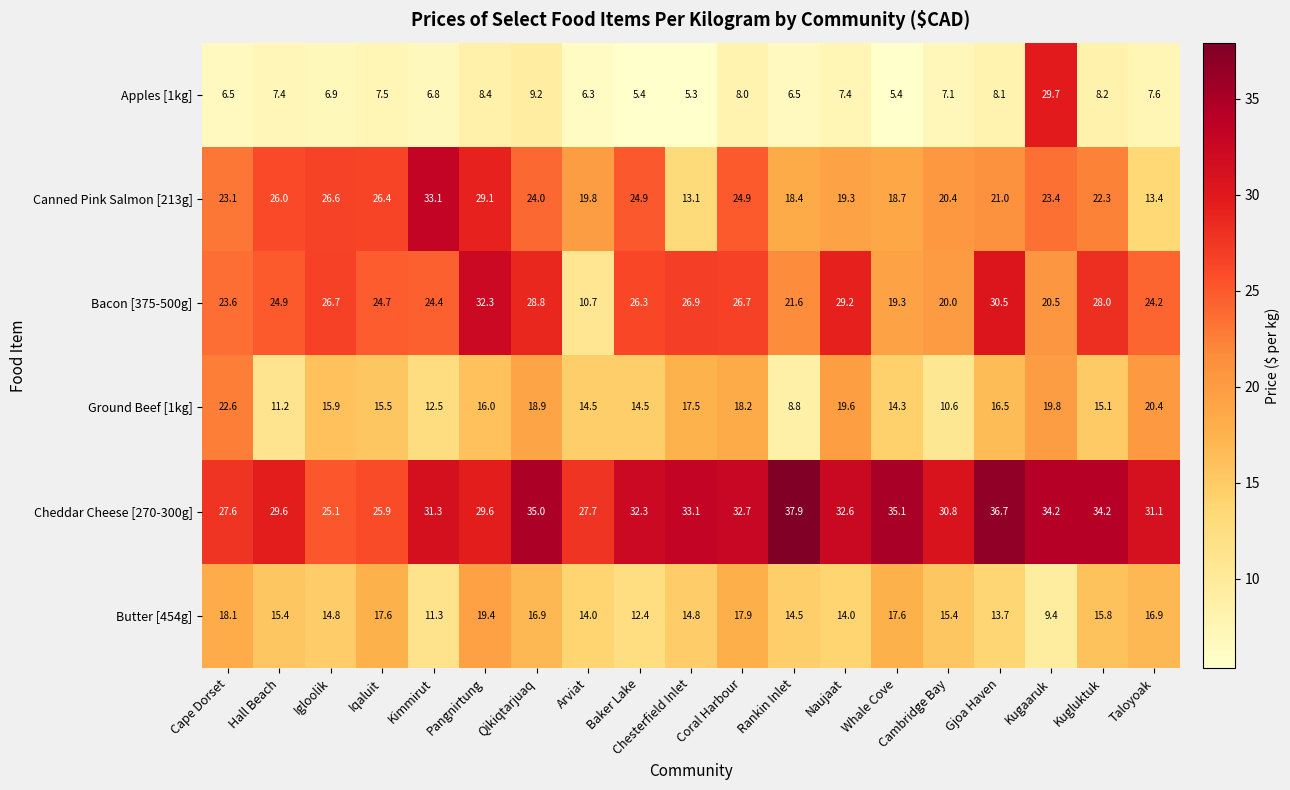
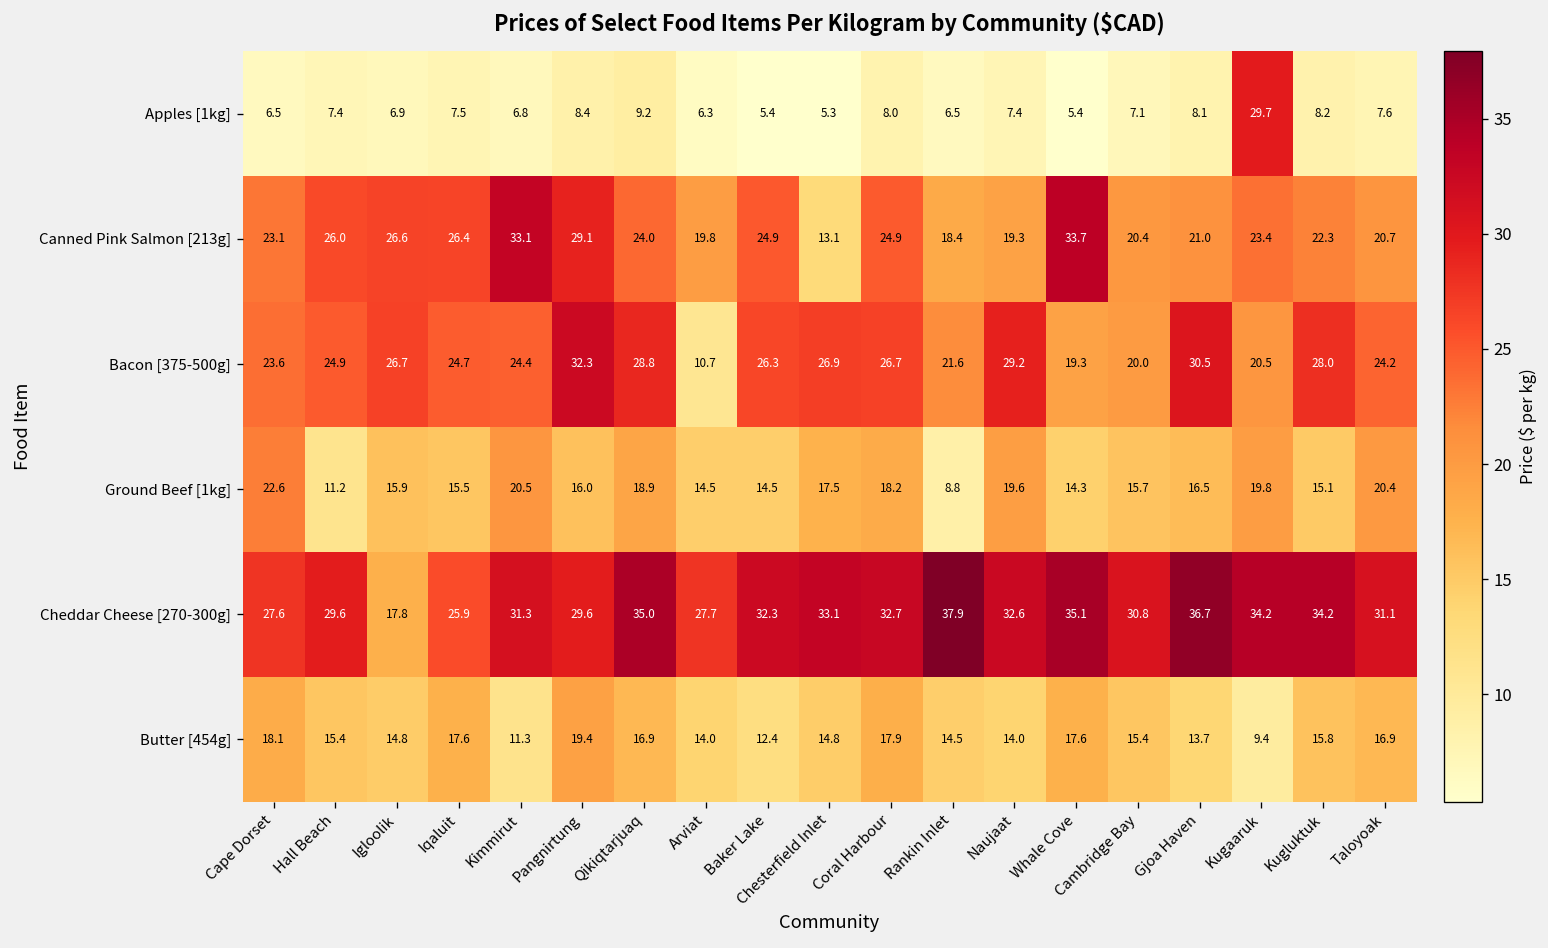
  {
    "Apples [1kg]": {
      "Cape Dorset": 6.5,
      "Hall Beach": 7.4,
      "Igloolik": 6.9,
      "Iqaluit": 7.5,
      "Kimmirut": 6.8,
      "Pangnirtung": 8.4,
      "Qikiqtarjuaq": 9.2,
      "Arviat": 6.3,
      "Baker Lake": 5.4,
      "Chesterfield Inlet": 5.3,
      "Coral Harbour": 8.0,
      "Rankin Inlet": 6.5,
      "Naujaat": 7.4,
      "Whale Cove": 5.4,
      "Cambridge Bay": 7.1,
      "Gjoa Haven": 8.1,
      "Kugaaruk": 29.7,
      "Kugluktuk": 8.2,
      "Taloyoak": 7.6
    },
    "Canned Pink Salmon [213g]": {
      "Cape Dorset": 23.1,
      "Hall Beach": 26.0,
      "Igloolik": 26.6,
      "Iqaluit": 26.4,
      "Kimmirut": 33.1,
      "Pangnirtung": 29.1,
      "Qikiqtarjuaq": 24.0,
      "Arviat": 19.8,
      "Baker Lake": 24.9,
      "Chesterfield Inlet": 13.1,
      "Coral Harbour": 24.9,
      "Rankin Inlet": 18.4,
      "Naujaat": 19.3,
-     "Whale Cove": 18.7,
+     "Whale Cove": 33.7,
      "Cambridge Bay": 20.4,
      "Gjoa Haven": 21.0,
      "Kugaaruk": 23.4,
      "Kugluktuk": 22.3,
-     "Taloyoak": 13.4
+     "Taloyoak": 20.7
    },
    "Bacon [375-500g]": {
      "Cape Dorset": 23.6,
      "Hall Beach": 24.9,
      "Igloolik": 26.7,
      "Iqaluit": 24.7,
      "Kimmirut": 24.4,
      "Pangnirtung": 32.3,
      "Qikiqtarjuaq": 28.8,
      "Arviat": 10.7,
      "Baker Lake": 26.3,
      "Chesterfield Inlet": 26.9,
      "Coral Harbour": 26.7,
      "Rankin Inlet": 21.6,
      "Naujaat": 29.2,
      "Whale Cove": 19.3,
      "Cambridge Bay": 20.0,
      "Gjoa Haven": 30.5,
      "Kugaaruk": 20.5,
      "Kugluktuk": 28.0,
      "Taloyoak": 24.2
    },
    "Ground Beef [1kg]": {
      "Cape Dorset": 22.6,
      "Hall Beach": 11.2,
      "Igloolik": 15.9,
      "Iqaluit": 15.5,
-     "Kimmirut": 12.5,
+     "Kimmirut": 20.5,
      "Pangnirtung": 16.0,
      "Qikiqtarjuaq": 18.9,
      "Arviat": 14.5,
      "Baker Lake": 14.5,
      "Chesterfield Inlet": 17.5,
      "Coral Harbour": 18.2,
      "Rankin Inlet": 8.8,
      "Naujaat": 19.6,
      "Whale Cove": 14.3,
-     "Cambridge Bay": 10.6,
+     "Cambridge Bay": 15.7,
      "Gjoa Haven": 16.5,
      "Kugaaruk": 19.8,
      "Kugluktuk": 15.1,
      "Taloyoak": 20.4
    },
    "Cheddar Cheese [270-300g]": {
      "Cape Dorset": 27.6,
      "Hall Beach": 29.6,
-     "Igloolik": 25.1,
+     "Igloolik": 17.8,
      "Iqaluit": 25.9,
      "Kimmirut": 31.3,
      "Pangnirtung": 29.6,
      "Qikiqtarjuaq": 35.0,
      "Arviat": 27.7,
      "Baker Lake": 32.3,
      "Chesterfield Inlet": 33.1,
      "Coral Harbour": 32.7,
      "Rankin Inlet": 37.9,
      "Naujaat": 32.6,
      "Whale Cove": 35.1,
      "Cambridge Bay": 30.8,
      "Gjoa Haven": 36.7,
      "Kugaaruk": 34.2,
      "Kugluktuk": 34.2,
      "Taloyoak": 31.1
    },
    "Butter [454g]": {
      "Cape Dorset": 18.1,
      "Hall Beach": 15.4,
      "Igloolik": 14.8,
      "Iqaluit": 17.6,
      "Kimmirut": 11.3,
      "Pangnirtung": 19.4,
      "Qikiqtarjuaq": 16.9,
      "Arviat": 14.0,
      "Baker Lake": 12.4,
      "Chesterfield Inlet": 14.8,
      "Coral Harbour": 17.9,
      "Rankin Inlet": 14.5,
      "Naujaat": 14.0,
      "Whale Cove": 17.6,
      "Cambridge Bay": 15.4,
      "Gjoa Haven": 13.7,
      "Kugaaruk": 9.4,
      "Kugluktuk": 15.8,
      "Taloyoak": 16.9
    }
  }
